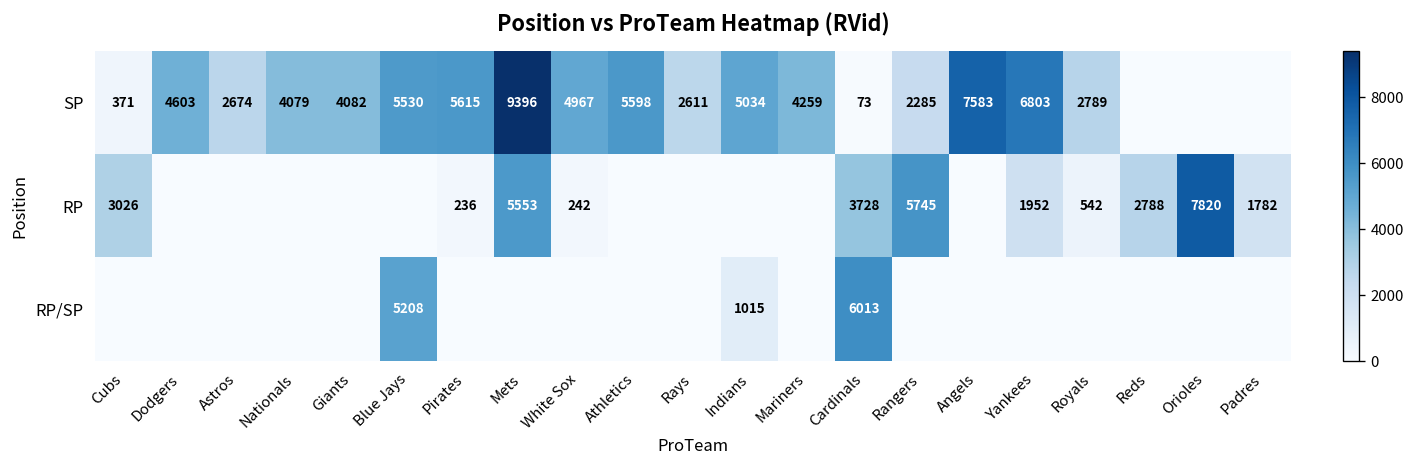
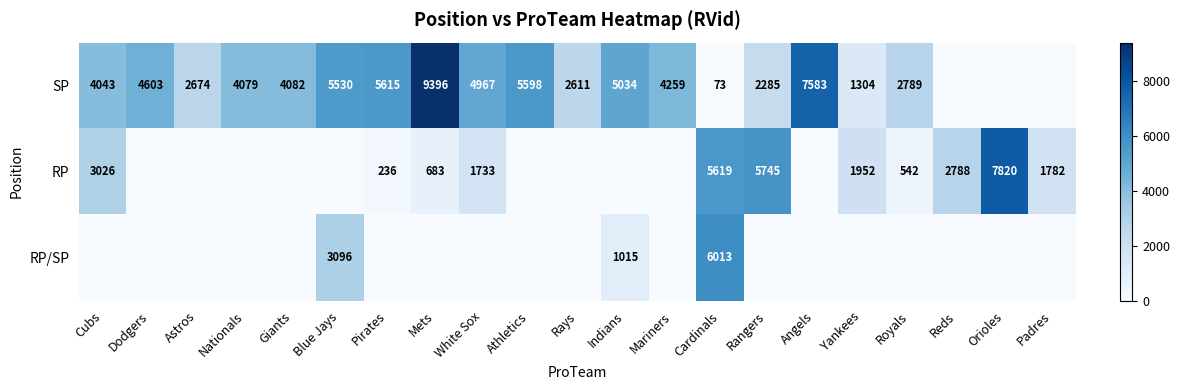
  {
    "SP": {
-     "Cubs": 371,
+     "Cubs": 4043,
      "Dodgers": 4603,
      "Astros": 2674,
      "Nationals": 4079,
      "Giants": 4082,
      "Blue Jays": 5530,
      "Pirates": 5615,
      "Mets": 9396,
      "White Sox": 4967,
      "Athletics": 5598,
      "Rays": 2611,
      "Indians": 5034,
      "Mariners": 4259,
      "Cardinals": 73,
      "Rangers": 2285,
      "Angels": 7583,
-     "Yankees": 6803,
+     "Yankees": 1304,
      "Royals": 2789
    },
    "RP": {
      "Cubs": 3026,
      "Pirates": 236,
-     "Mets": 5553,
-     "White Sox": 242,
-     "Cardinals": 3728,
+     "Mets": 683,
+     "White Sox": 1733,
+     "Cardinals": 5619,
      "Rangers": 5745,
      "Yankees": 1952,
      "Royals": 542,
      "Reds": 2788,
      "Orioles": 7820,
      "Padres": 1782
    },
    "RP/SP": {
-     "Blue Jays": 5208,
+     "Blue Jays": 3096,
      "Indians": 1015,
      "Cardinals": 6013
    }
  }
